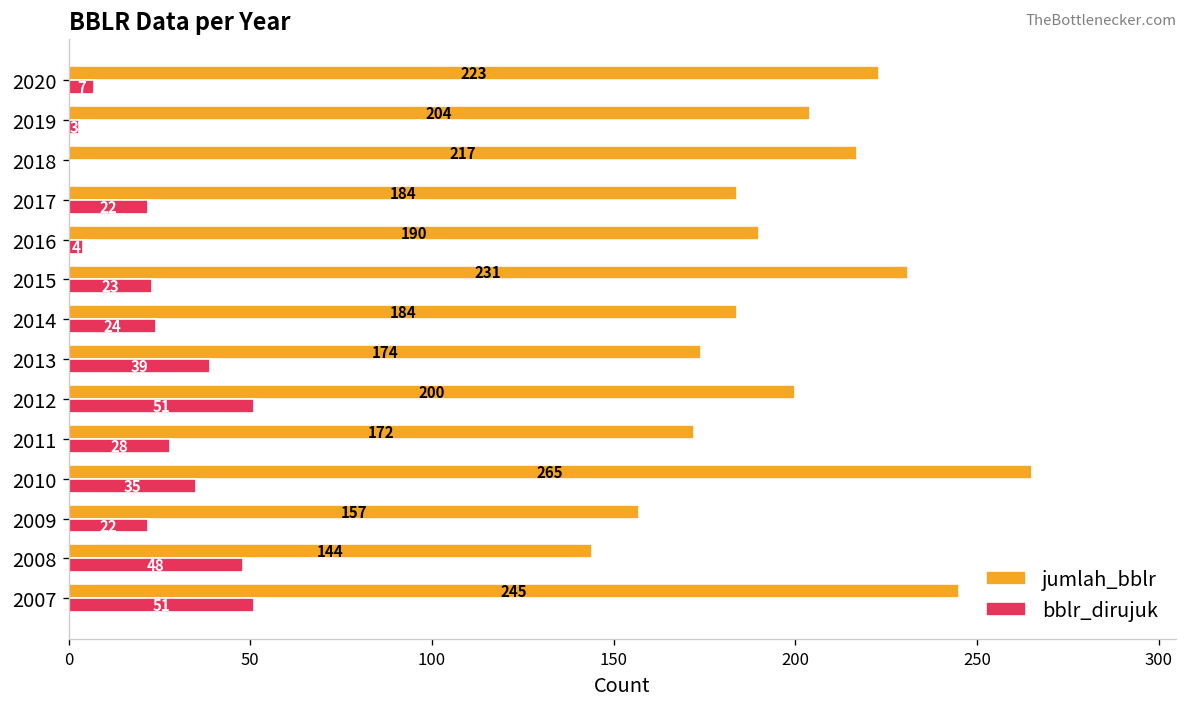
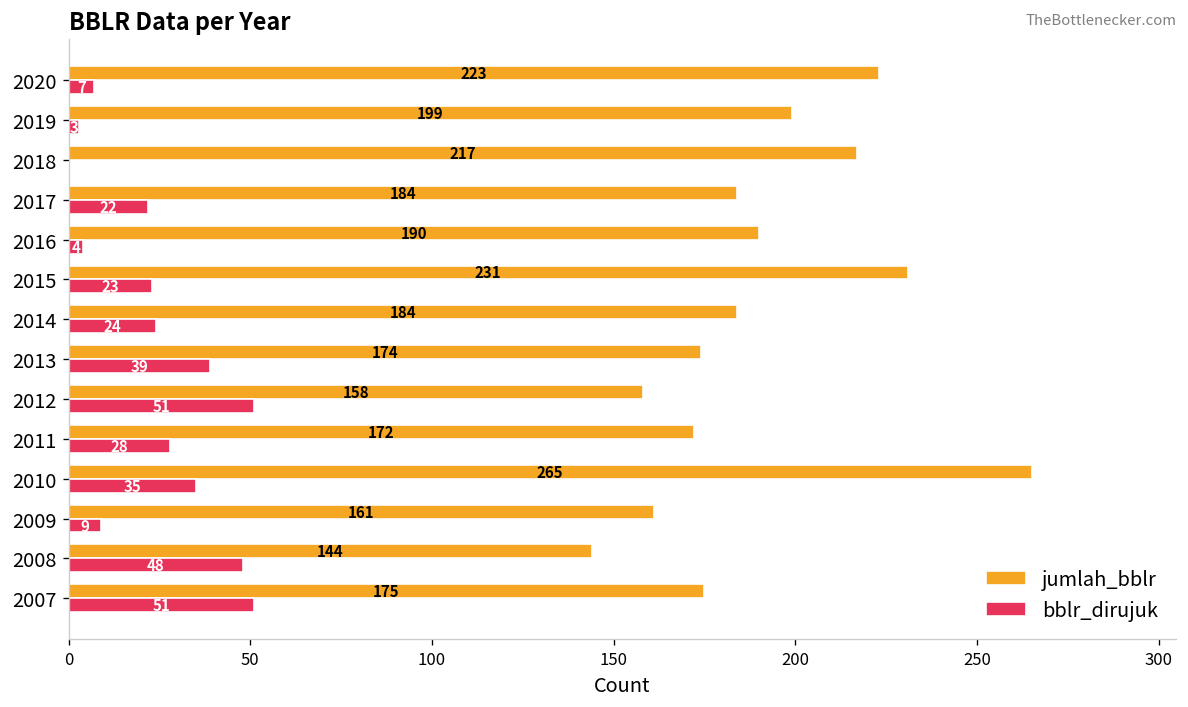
  {
    "jumlah_bblr": {
      "2020": 223,
-     "2019": 204,
+     "2019": 199,
      "2018": 217,
      "2017": 184,
      "2016": 190,
      "2015": 231,
      "2014": 184,
      "2013": 174,
-     "2012": 200,
+     "2012": 158,
      "2011": 172,
      "2010": 265,
-     "2009": 157,
+     "2009": 161,
      "2008": 144,
-     "2007": 245
+     "2007": 175
    },
    "bblr_dirujuk": {
      "2020": 7,
      "2019": 3,
      "2017": 22,
      "2016": 4,
      "2015": 23,
      "2014": 24,
      "2013": 39,
      "2012": 51,
      "2011": 28,
      "2010": 35,
-     "2009": 22,
+     "2009": 9,
      "2008": 48,
      "2007": 51
    }
  }
